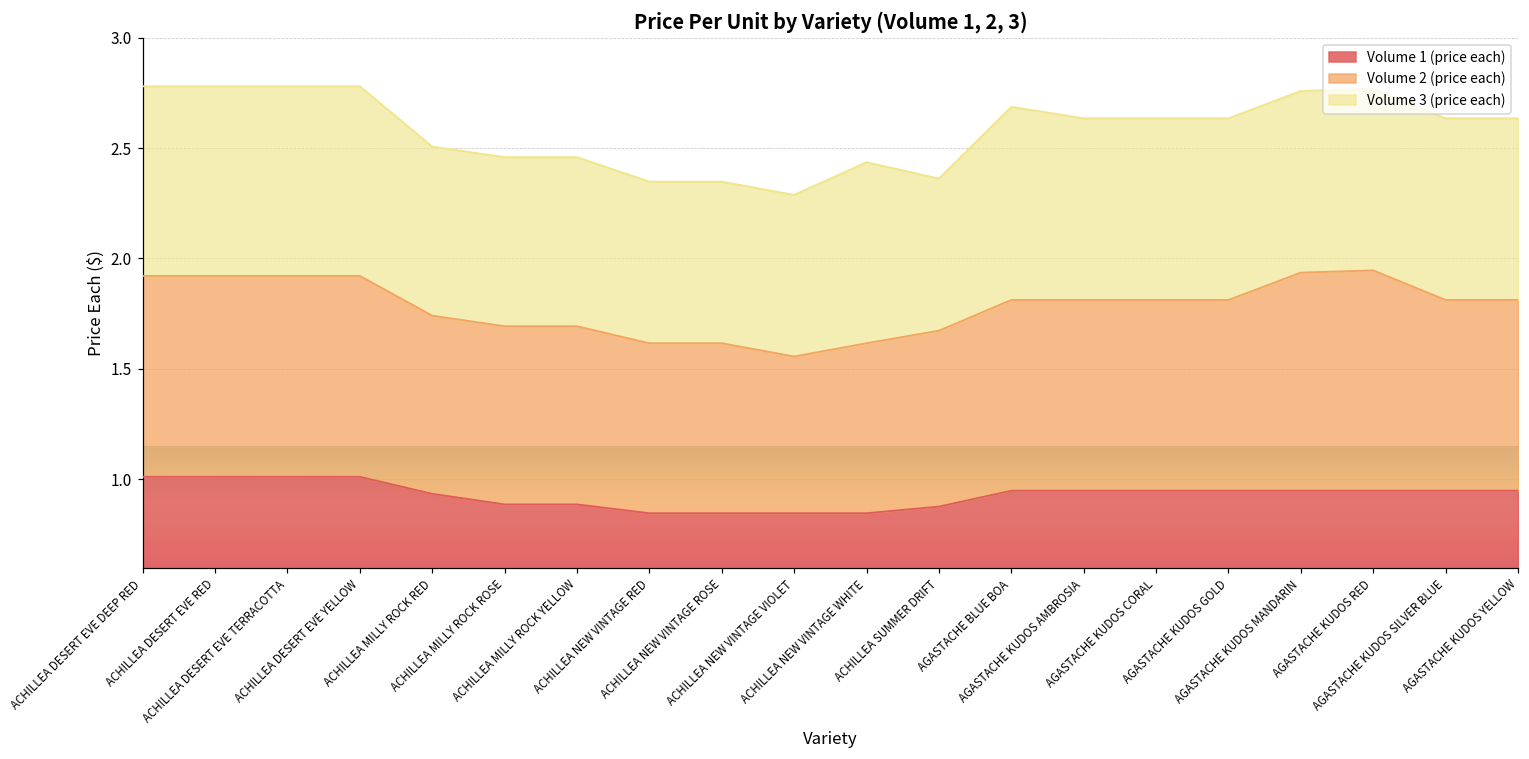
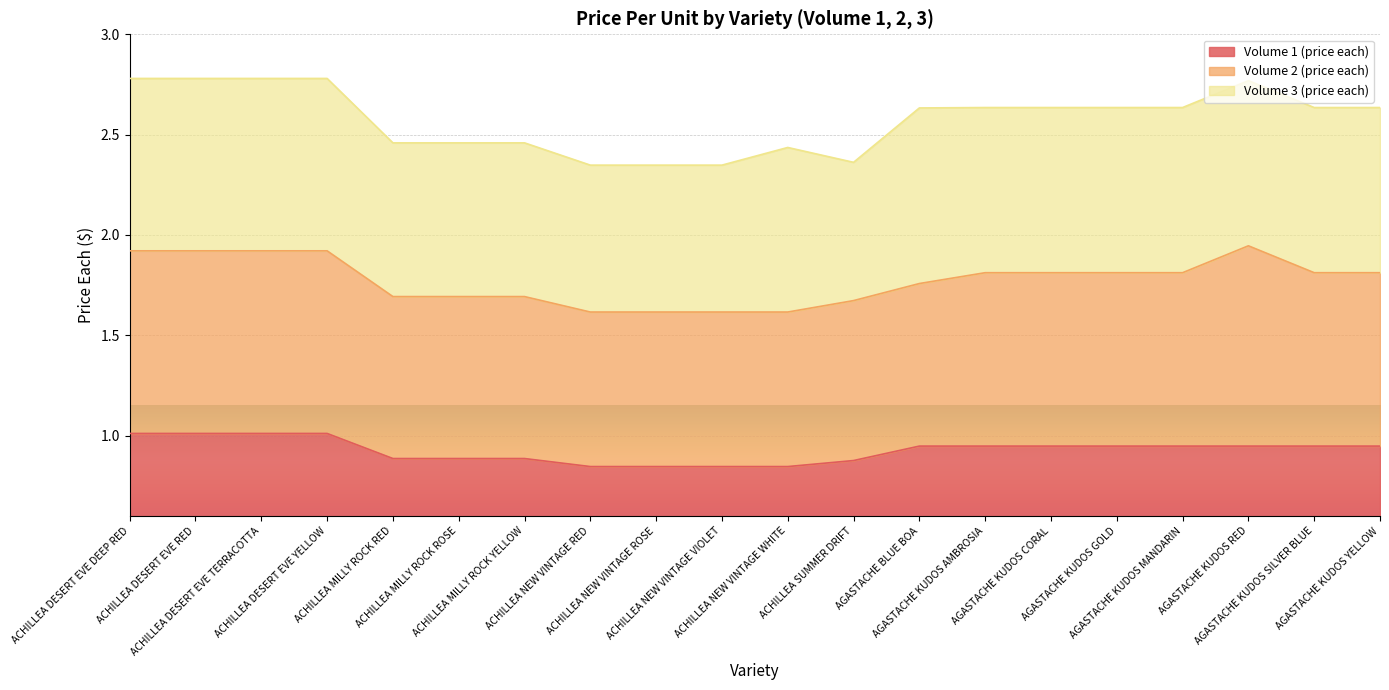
  {
    "Volume 1 (price each)": {
      "ACHILLEA DESERT EVE DEEP RED": 1.01,
      "ACHILLEA DESERT EVE RED": 1.01,
      "ACHILLEA DESERT EVE TERRACOTTA": 1.01,
      "ACHILLEA DESERT EVE YELLOW": 1.01,
-     "ACHILLEA MILLY ROCK RED": 0.93,
+     "ACHILLEA MILLY ROCK RED": 0.89,
      "ACHILLEA MILLY ROCK ROSE": 0.89,
      "ACHILLEA MILLY ROCK YELLOW": 0.89,
      "ACHILLEA NEW VINTAGE RED": 0.85,
      "ACHILLEA NEW VINTAGE ROSE": 0.85,
      "ACHILLEA NEW VINTAGE VIOLET": 0.85,
      "ACHILLEA NEW VINTAGE WHITE": 0.85,
      "ACHILLEA SUMMER DRIFT": 0.88,
      "AGASTACHE BLUE BOA": 0.95,
      "AGASTACHE KUDOS AMBROSIA": 0.95,
      "AGASTACHE KUDOS CORAL": 0.95,
      "AGASTACHE KUDOS GOLD": 0.95,
      "AGASTACHE KUDOS MANDARIN": 0.95,
      "AGASTACHE KUDOS RED": 0.95,
      "AGASTACHE KUDOS SILVER BLUE": 0.95,
      "AGASTACHE KUDOS YELLOW": 0.95
    },
    "Volume 2 (price each)": {
      "ACHILLEA DESERT EVE DEEP RED": 0.91,
      "ACHILLEA DESERT EVE RED": 0.91,
      "ACHILLEA DESERT EVE TERRACOTTA": 0.91,
      "ACHILLEA DESERT EVE YELLOW": 0.91,
      "ACHILLEA MILLY ROCK RED": 0.81,
      "ACHILLEA MILLY ROCK ROSE": 0.81,
      "ACHILLEA MILLY ROCK YELLOW": 0.81,
      "ACHILLEA NEW VINTAGE RED": 0.77,
      "ACHILLEA NEW VINTAGE ROSE": 0.77,
-     "ACHILLEA NEW VINTAGE VIOLET": 0.71,
+     "ACHILLEA NEW VINTAGE VIOLET": 0.77,
      "ACHILLEA NEW VINTAGE WHITE": 0.77,
      "ACHILLEA SUMMER DRIFT": 0.80,
-     "AGASTACHE BLUE BOA": 0.86,
+     "AGASTACHE BLUE BOA": 0.81,
      "AGASTACHE KUDOS AMBROSIA": 0.86,
      "AGASTACHE KUDOS CORAL": 0.86,
      "AGASTACHE KUDOS GOLD": 0.86,
-     "AGASTACHE KUDOS MANDARIN": 0.99,
+     "AGASTACHE KUDOS MANDARIN": 0.86,
      "AGASTACHE KUDOS RED": 1.00,
      "AGASTACHE KUDOS SILVER BLUE": 0.86,
      "AGASTACHE KUDOS YELLOW": 0.86
    },
    "Volume 3 (price each)": {
      "ACHILLEA DESERT EVE DEEP RED": 0.86,
      "ACHILLEA DESERT EVE RED": 0.86,
      "ACHILLEA DESERT EVE TERRACOTTA": 0.86,
      "ACHILLEA DESERT EVE YELLOW": 0.86,
      "ACHILLEA MILLY ROCK RED": 0.77,
      "ACHILLEA MILLY ROCK ROSE": 0.77,
      "ACHILLEA MILLY ROCK YELLOW": 0.77,
      "ACHILLEA NEW VINTAGE RED": 0.73,
      "ACHILLEA NEW VINTAGE ROSE": 0.73,
      "ACHILLEA NEW VINTAGE VIOLET": 0.73,
      "ACHILLEA NEW VINTAGE WHITE": 0.82,
      "ACHILLEA SUMMER DRIFT": 0.69,
      "AGASTACHE BLUE BOA": 0.88,
      "AGASTACHE KUDOS AMBROSIA": 0.82,
      "AGASTACHE KUDOS CORAL": 0.82,
      "AGASTACHE KUDOS GOLD": 0.82,
      "AGASTACHE KUDOS MANDARIN": 0.82,
      "AGASTACHE KUDOS SILVER BLUE": 0.82,
      "AGASTACHE KUDOS YELLOW": 0.82
    }
  }
